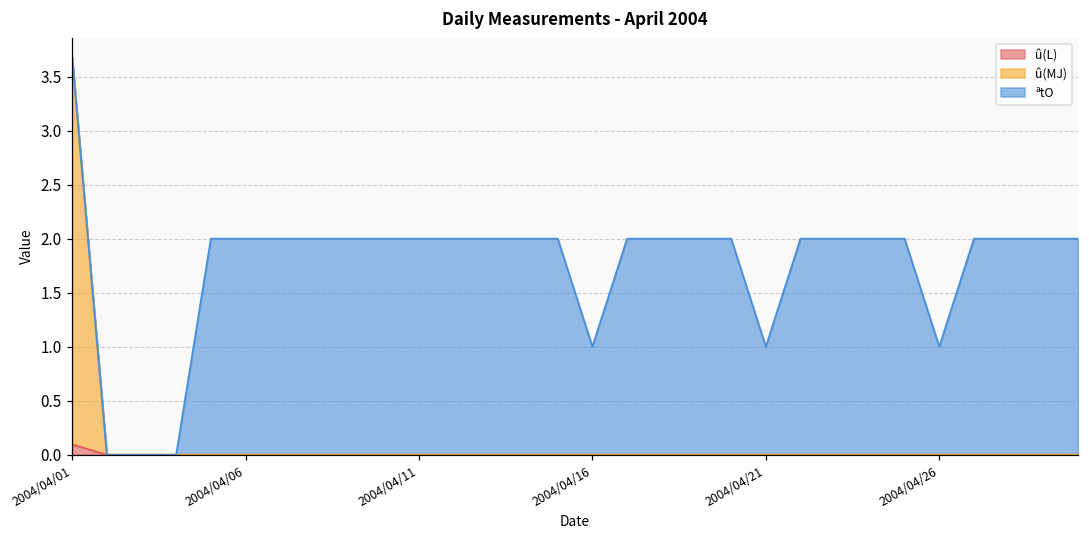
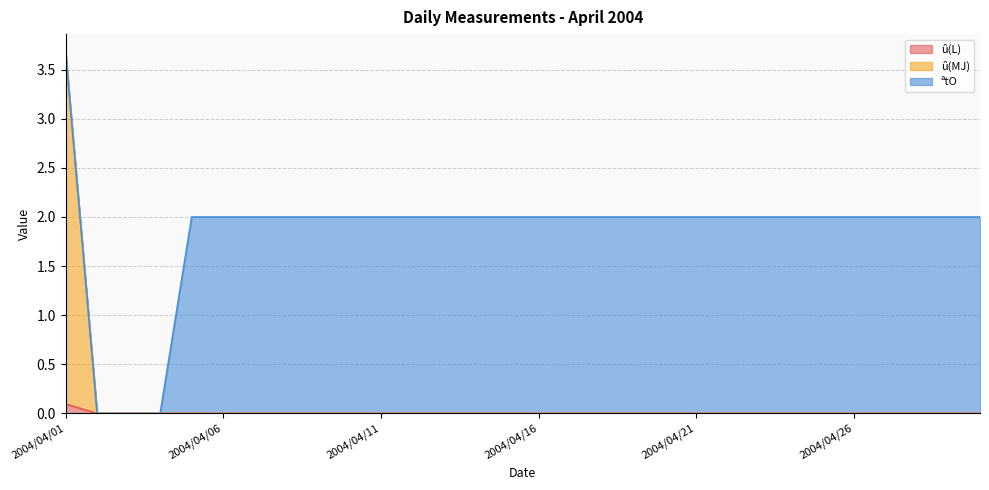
  {
    "û(L)": {
      "2004/04/01": 0.1
    },
    "ªtO": {
      "2004/04/06": 2,
      "2004/04/11": 2,
-     "2004/04/16": 1,
-     "2004/04/21": 1,
-     "2004/04/26": 1
+     "2004/04/16": 2,
+     "2004/04/21": 2,
+     "2004/04/26": 2
    }
  }
